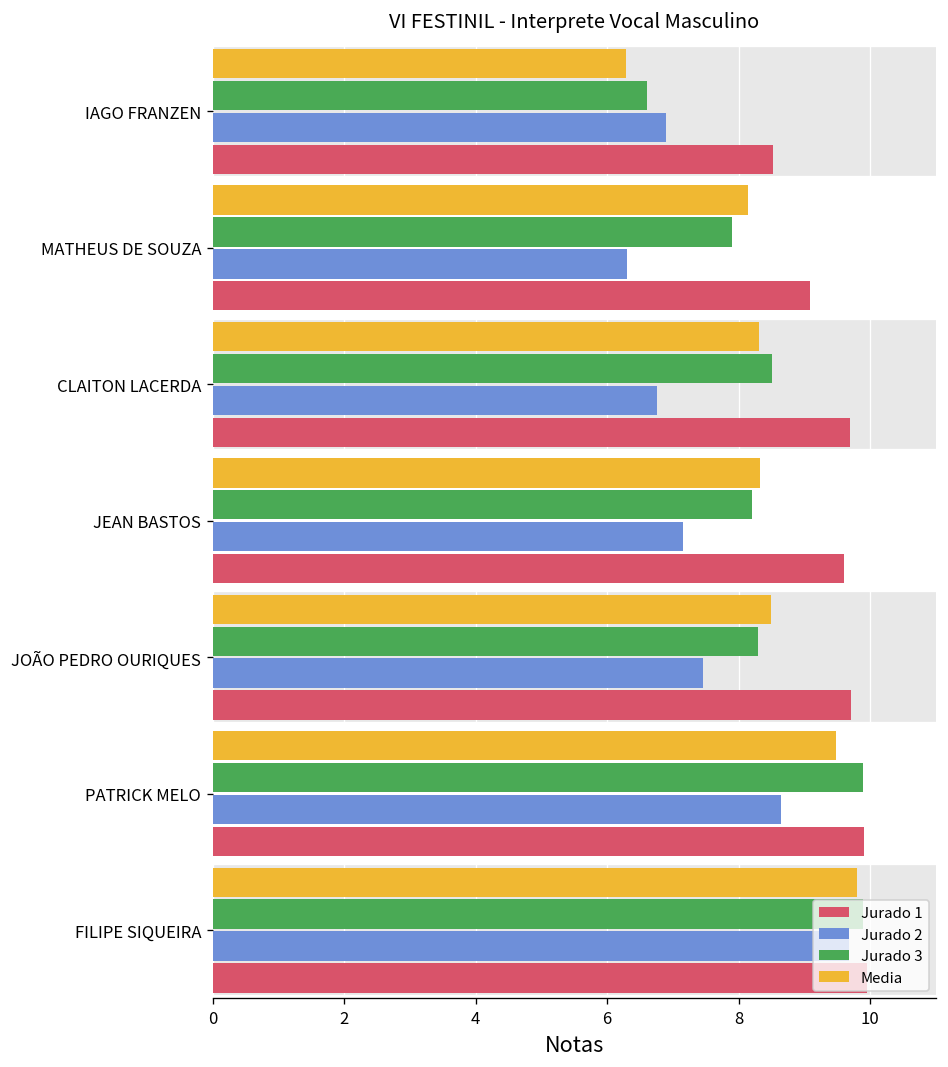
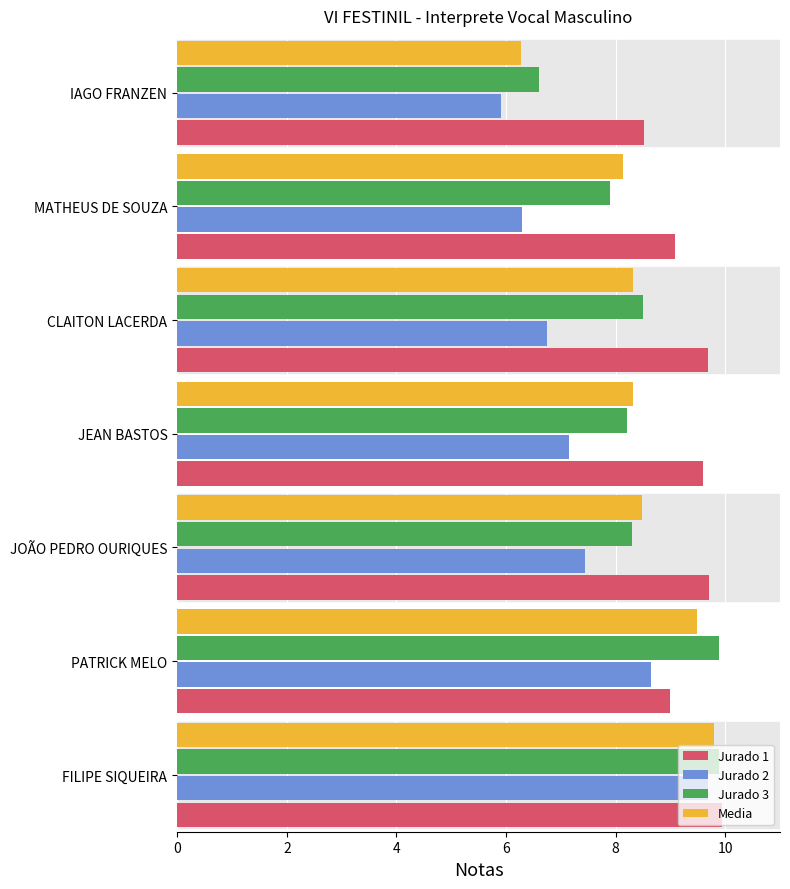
  {
    "Jurado 1": {
      "IAGO FRANZEN": 8.5,
      "MATHEUS DE SOUZA": 9.1,
      "CLAITON LACERDA": 9.7,
      "JEAN BASTOS": 9.6,
      "JOÃO PEDRO OURIQUES": 9.7,
-     "PATRICK MELO": 9.9
+     "PATRICK MELO": 9.0
    },
    "Jurado 2": {
-     "IAGO FRANZEN": 6.9,
+     "IAGO FRANZEN": 5.9,
      "MATHEUS DE SOUZA": 6.3,
      "CLAITON LACERDA": 6.8,
      "JEAN BASTOS": 7.2,
      "JOÃO PEDRO OURIQUES": 7.5,
      "PATRICK MELO": 8.7
    },
    "Jurado 3": {
      "IAGO FRANZEN": 6.6,
      "MATHEUS DE SOUZA": 7.9,
      "CLAITON LACERDA": 8.5,
      "JEAN BASTOS": 8.2,
      "JOÃO PEDRO OURIQUES": 8.3,
      "PATRICK MELO": 9.9
    },
    "Media": {
      "IAGO FRANZEN": 6.3,
      "MATHEUS DE SOUZA": 8.1,
      "CLAITON LACERDA": 8.3,
      "JEAN BASTOS": 8.3,
      "JOÃO PEDRO OURIQUES": 8.5,
      "PATRICK MELO": 9.5,
      "FILIPE SIQUEIRA": 9.8
    }
  }
